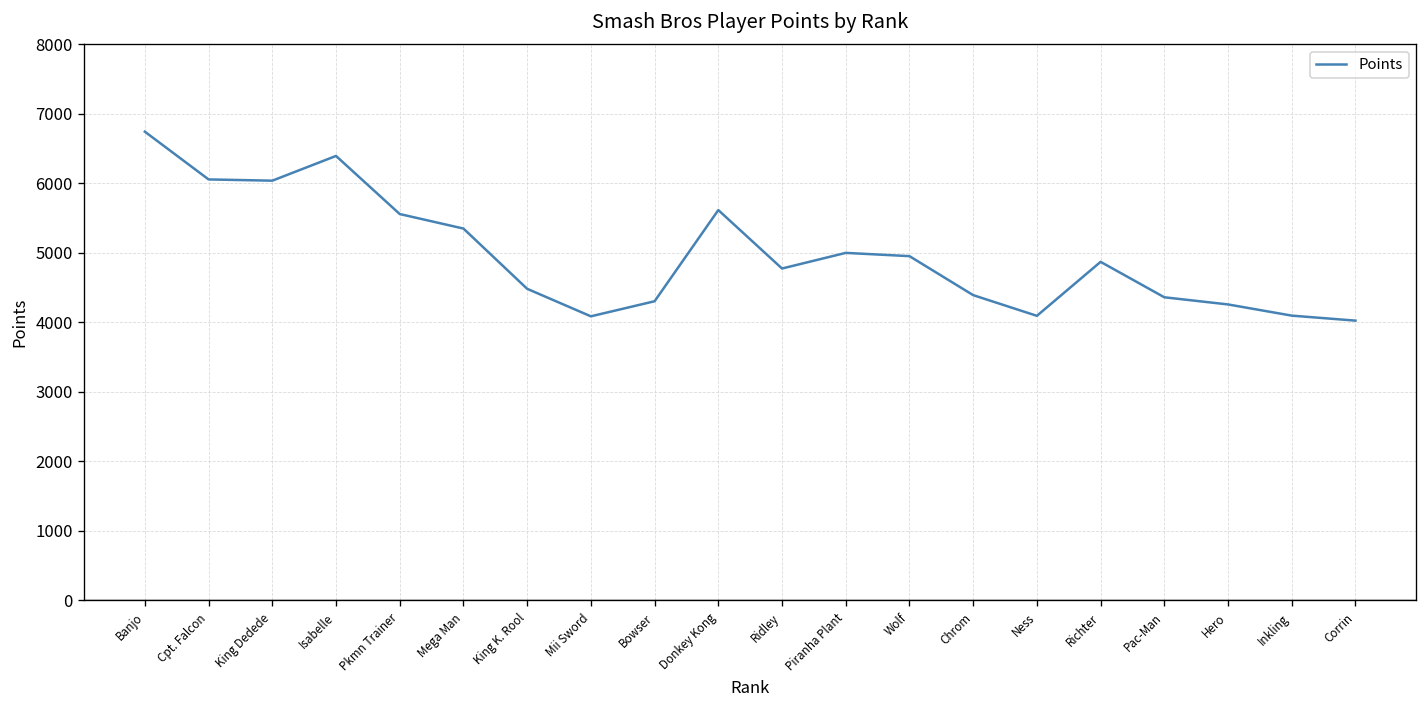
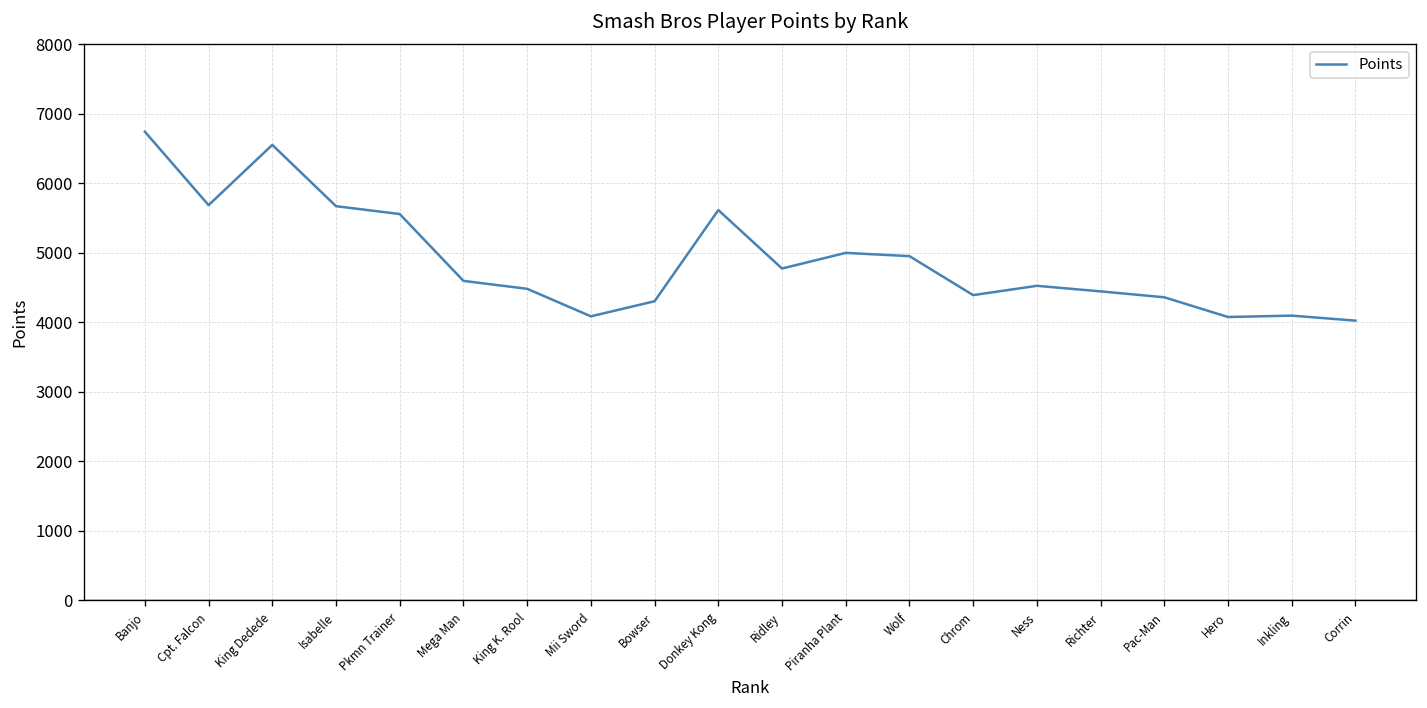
  {
    "Banjo": 6700,
-   "Cpt. Falcon": 6100,
-   "King Dedede": 6000,
-   "Isabelle": 6400,
+   "Cpt. Falcon": 5700,
+   "King Dedede": 6600,
+   "Isabelle": 5700,
    "Pkmn Trainer": 5600,
-   "Mega Man": 5300,
+   "Mega Man": 4600,
    "King K. Rool": 4500,
    "Mii Sword": 4100,
    "Bowser": 4300,
    "Donkey Kong": 5600,
    "Ridley": 4800,
    "Piranha Plant": 5000,
    "Wolf": 5000,
    "Chrom": 4400,
-   "Ness": 4100,
-   "Richter": 4900,
+   "Ness": 4500,
+   "Richter": 4400,
    "Pac-Man": 4400,
-   "Hero": 4300,
+   "Hero": 4100,
    "Inkling": 4100,
    "Corrin": 4000
  }
